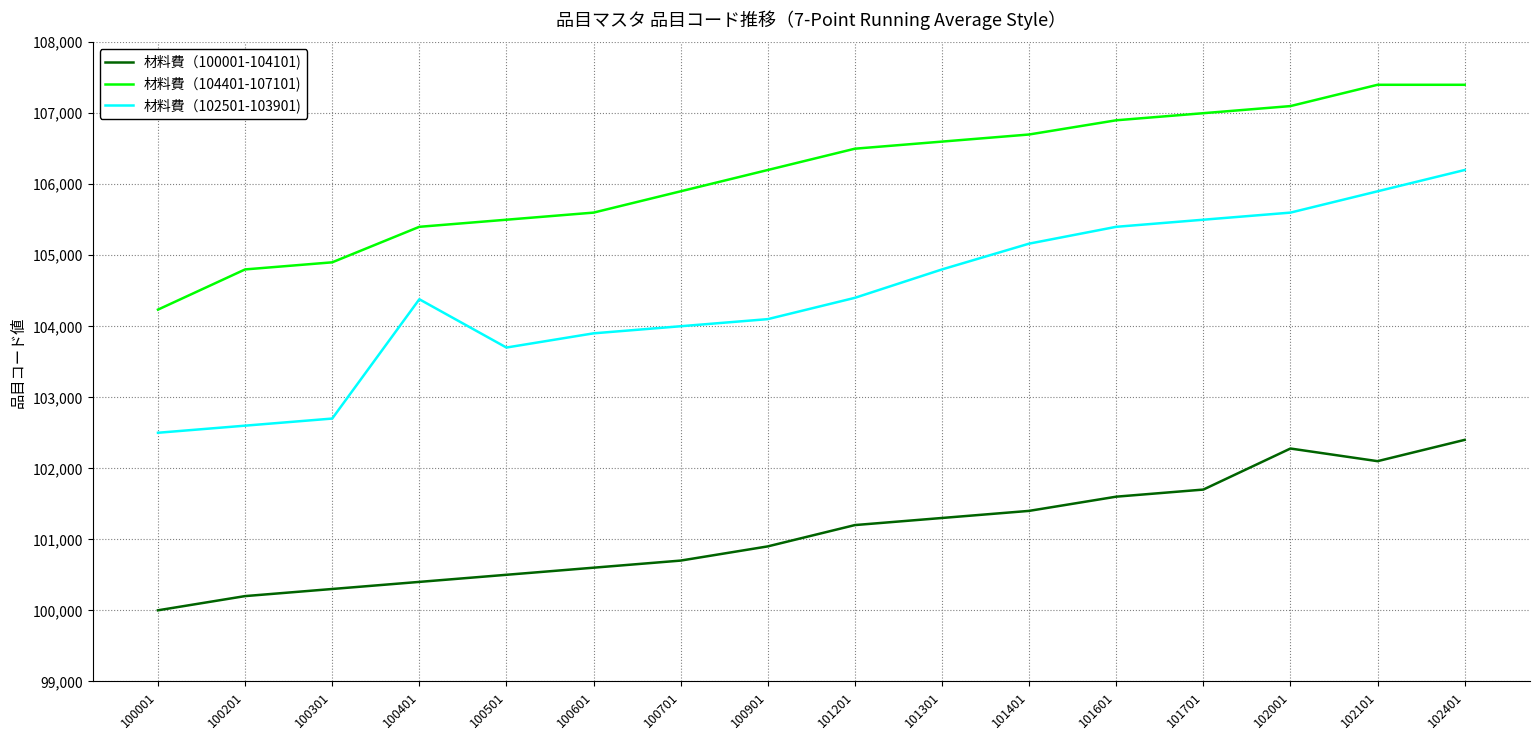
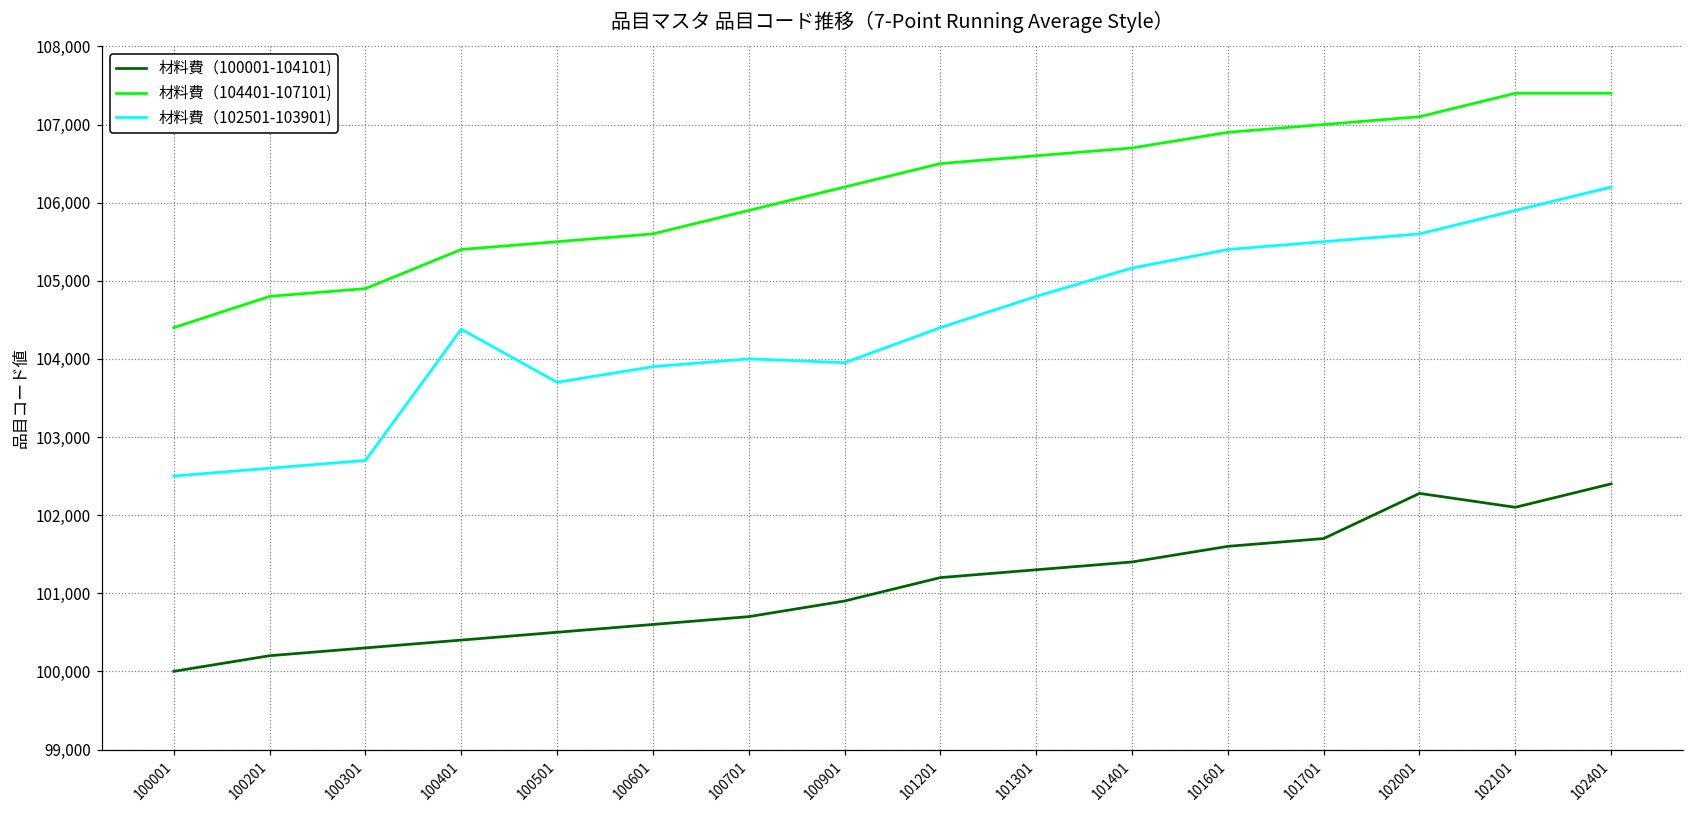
  {
    "材料費（100001-104101)": {
      "100001": "100,000",
      "100201": "100,200",
      "100301": "100,300",
      "100401": "100,400",
      "100501": "100,500",
      "100601": "100,600",
      "100701": "100,700",
      "100901": "100,900",
      "101201": "101,200",
      "101301": "101,300",
      "101401": "101,400",
      "101601": "101,600",
      "101701": "101,700",
      "102001": "102,300",
      "102101": "102,100",
      "102401": "102,400"
    },
    "材料費（104401-107101)": {
-     "100001": "104,200",
+     "100001": "104,400",
      "100201": "104,800",
      "100301": "104,900",
      "100401": "105,400",
      "100501": "105,500",
      "100601": "105,600",
      "100701": "105,900",
      "100901": "106,200",
      "101201": "106,500",
      "101301": "106,600",
      "101401": "106,700",
      "101601": "106,900",
      "101701": "107,000",
      "102001": "107,100",
      "102101": "107,400",
      "102401": "107,400"
    },
    "材料費（102501-103901)": {
      "100001": "102,500",
      "100201": "102,600",
      "100301": "102,700",
      "100401": "104,400",
      "100501": "103,700",
      "100601": "103,900",
      "100701": "104,000",
-     "100901": "104,100",
+     "100901": "104,000",
      "101201": "104,400",
      "101301": "104,800",
      "101401": "105,200",
      "101601": "105,400",
      "101701": "105,500",
      "102001": "105,600",
      "102101": "105,900",
      "102401": "106,200"
    }
  }
